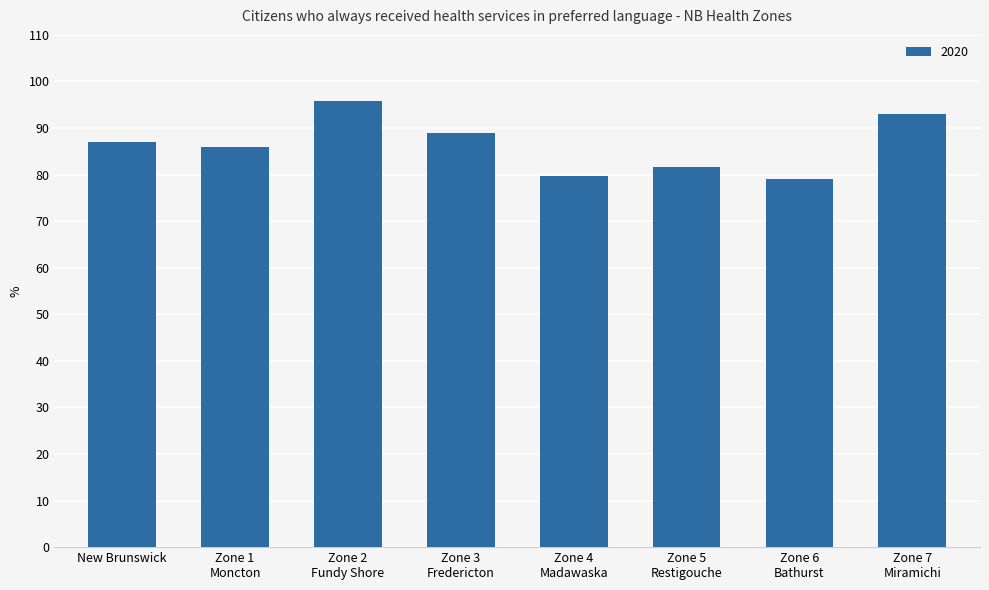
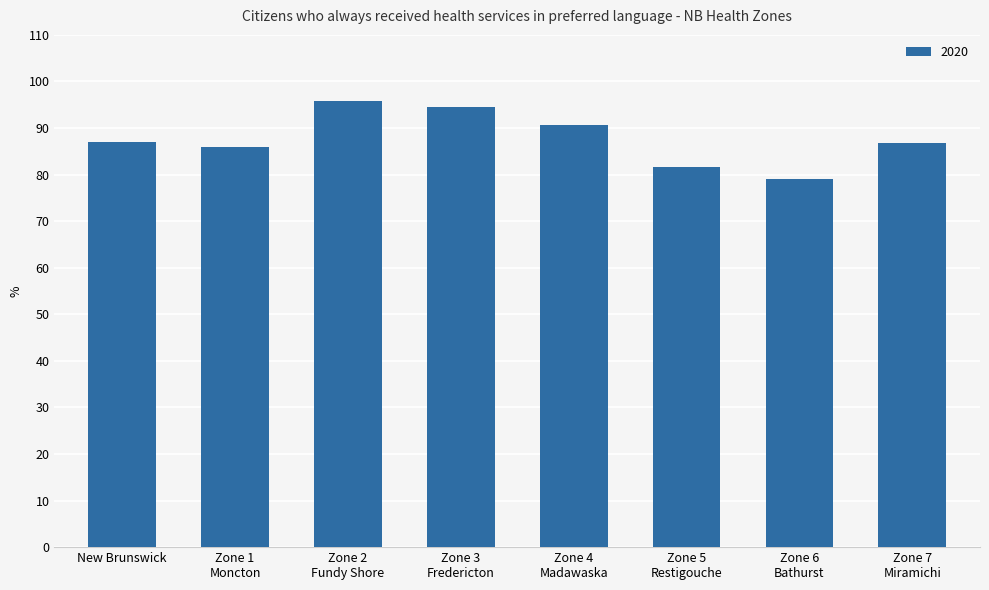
  {
    "New Brunswick": 87,
    "Zone 1 Moncton": 86,
    "Zone 2 Fundy Shore": 96,
-   "Zone 3 Fredericton": 89,
-   "Zone 4 Madawaska": 80,
+   "Zone 3 Fredericton": 95,
+   "Zone 4 Madawaska": 91,
    "Zone 5 Restigouche": 82,
    "Zone 6 Bathurst": 79,
-   "Zone 7 Miramichi": 93
+   "Zone 7 Miramichi": 87
  }
